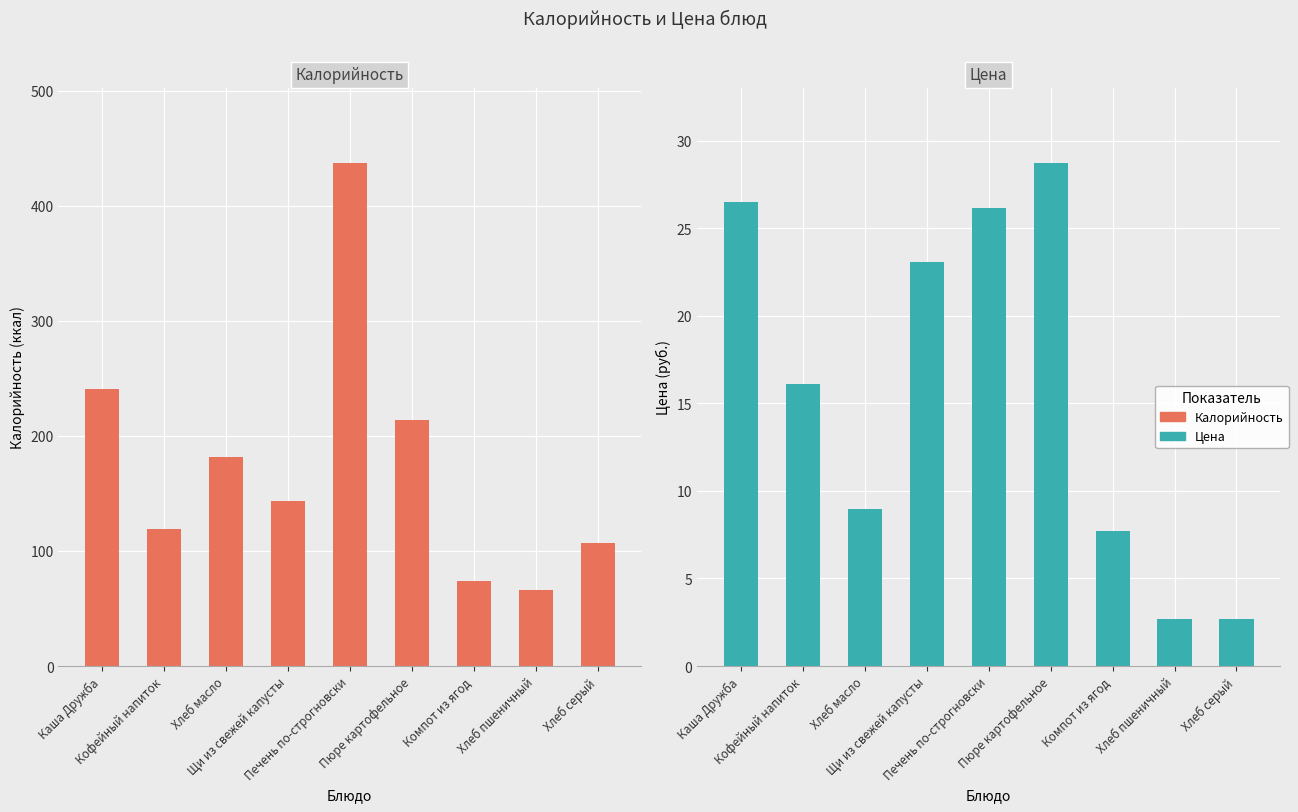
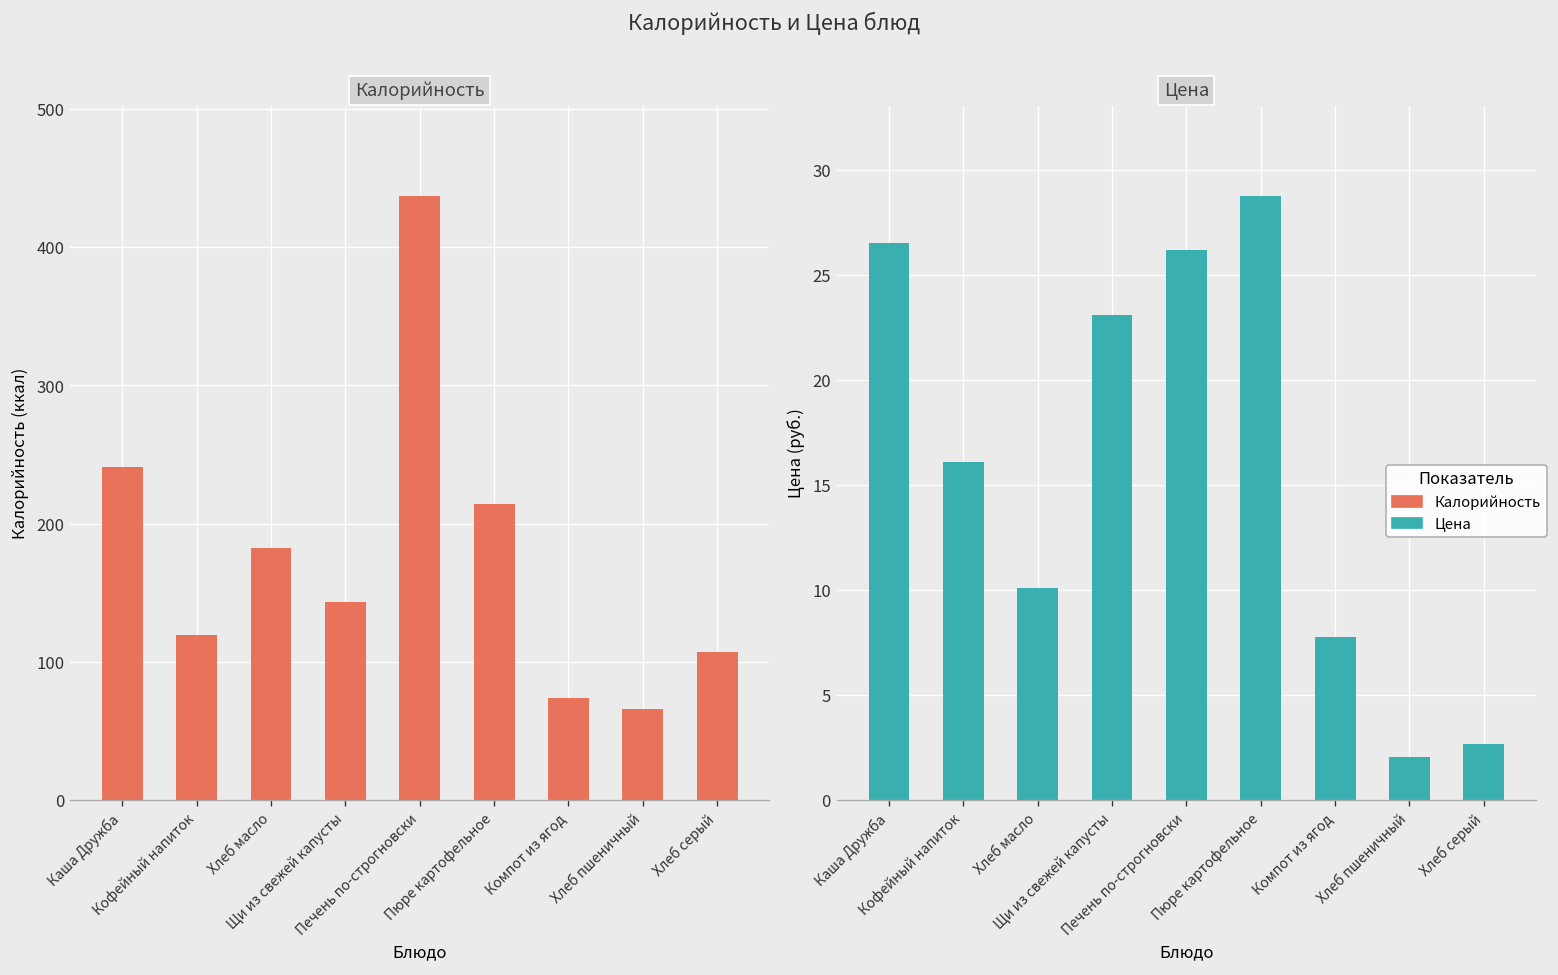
  {
    "Калорийность": {
      "Каша Дружба": 241,
      "Кофейный напиток": 119,
      "Хлеб масло": 182,
      "Щи из свежей капусты": 143,
      "Печень по-строгновски": 437,
      "Пюре картофельное": 214,
      "Компот из ягод": 74,
      "Хлеб пшеничный": 66,
      "Хлеб серый": 107
    },
    "Цена": {
      "Каша Дружба": 26.5,
      "Кофейный напиток": 16.1,
-     "Хлеб масло": 9.0,
+     "Хлеб масло": 10.1,
      "Щи из свежей капусты": 23.1,
      "Печень по-строгновски": 26.2,
      "Пюре картофельное": 28.7,
      "Компот из ягод": 7.7,
-     "Хлеб пшеничный": 2.7,
+     "Хлеб пшеничный": 2.0,
      "Хлеб серый": 2.7
    }
  }
